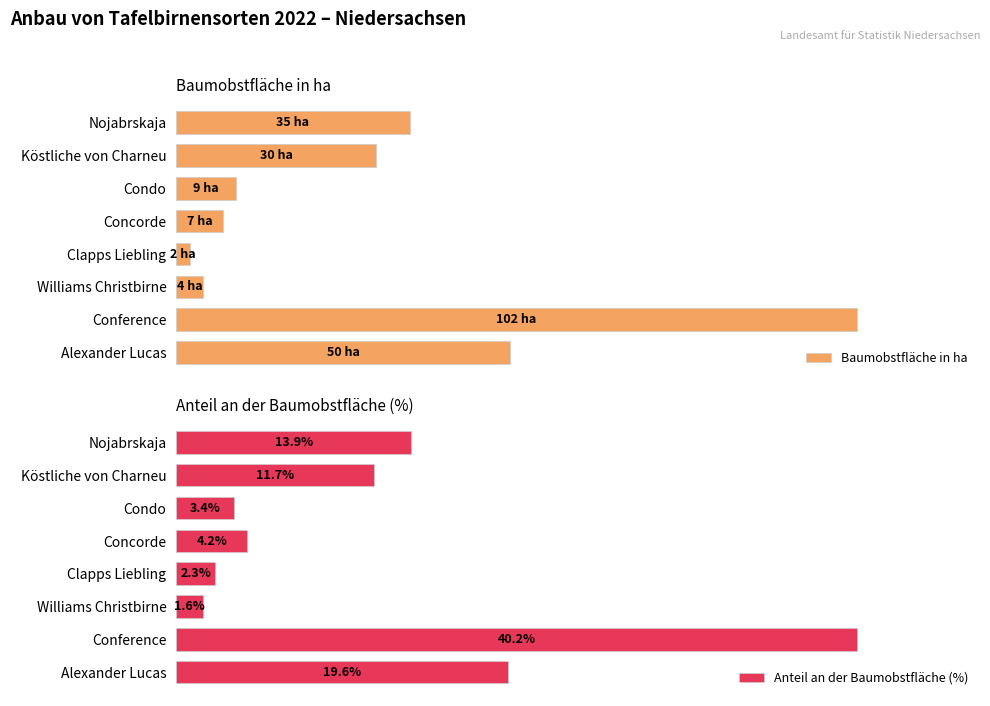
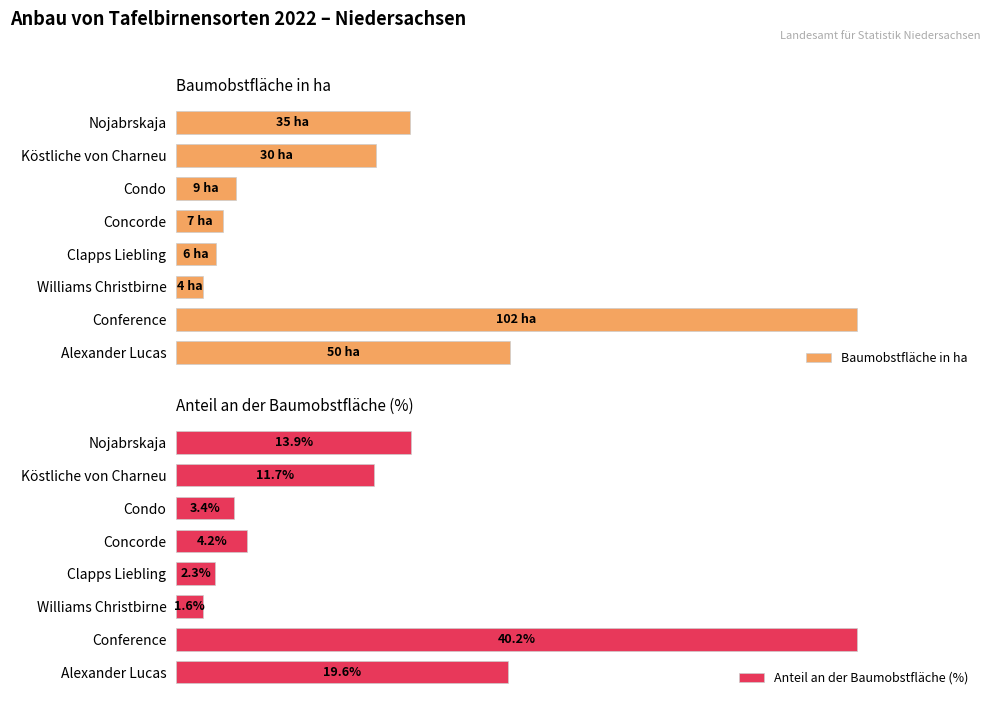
  {
    "Baumobstfläche in ha": {
      "Nojabrskaja": "35",
      "Köstliche von Charneu": "30",
      "Condo": "9",
      "Concorde": "7",
-     "Clapps Liebling": "2",
+     "Clapps Liebling": "6",
      "Williams Christbirne": "4",
      "Conference": "102",
      "Alexander Lucas": "50"
    },
    "Anteil an der Baumobstfläche (%)": {
      "Nojabrskaja": "13.9%",
      "Köstliche von Charneu": "11.7%",
      "Condo": "3.4%",
      "Concorde": "4.2%",
      "Clapps Liebling": "2.3%",
      "Williams Christbirne": "1.6%",
      "Conference": "40.2%",
      "Alexander Lucas": "19.6%"
    }
  }
